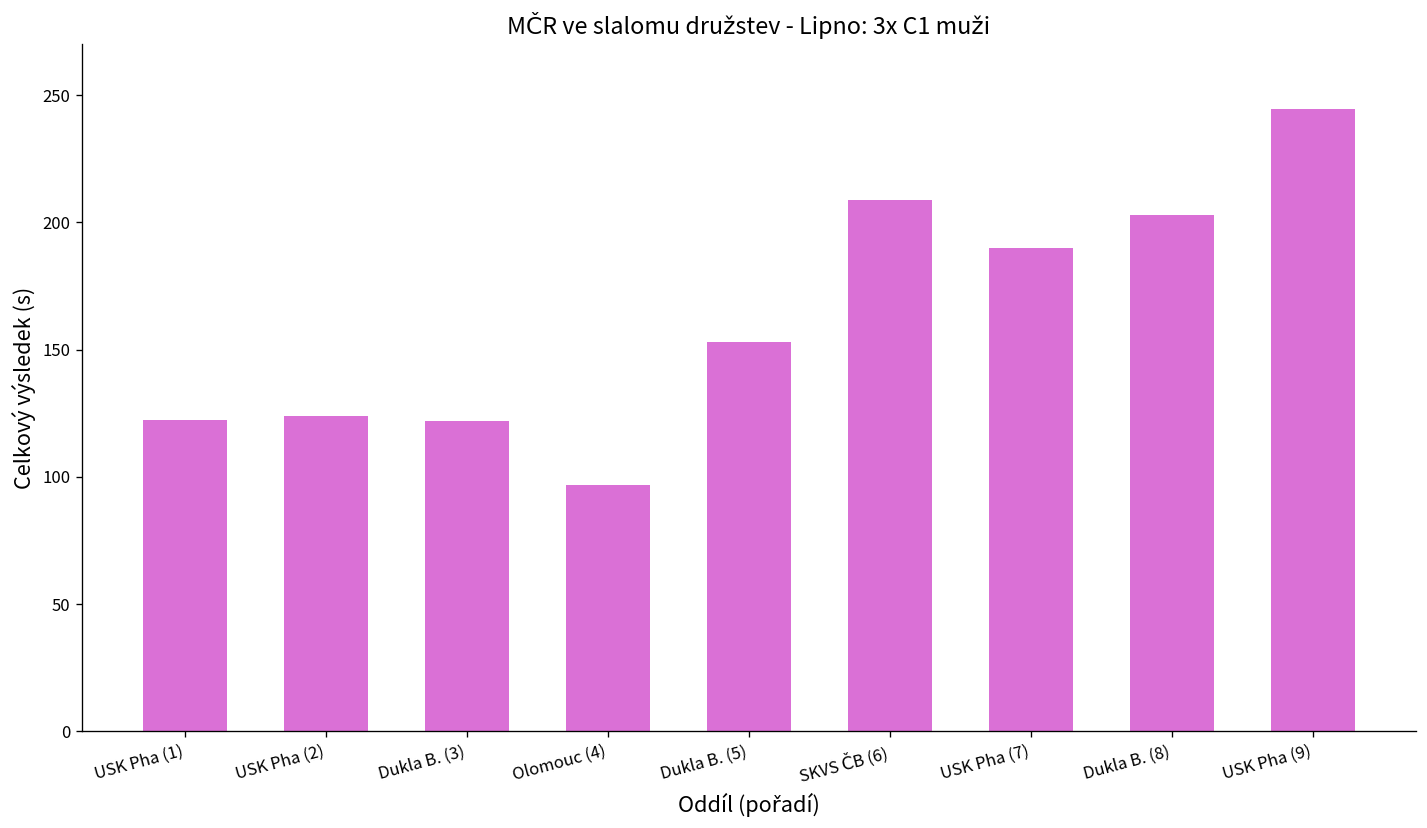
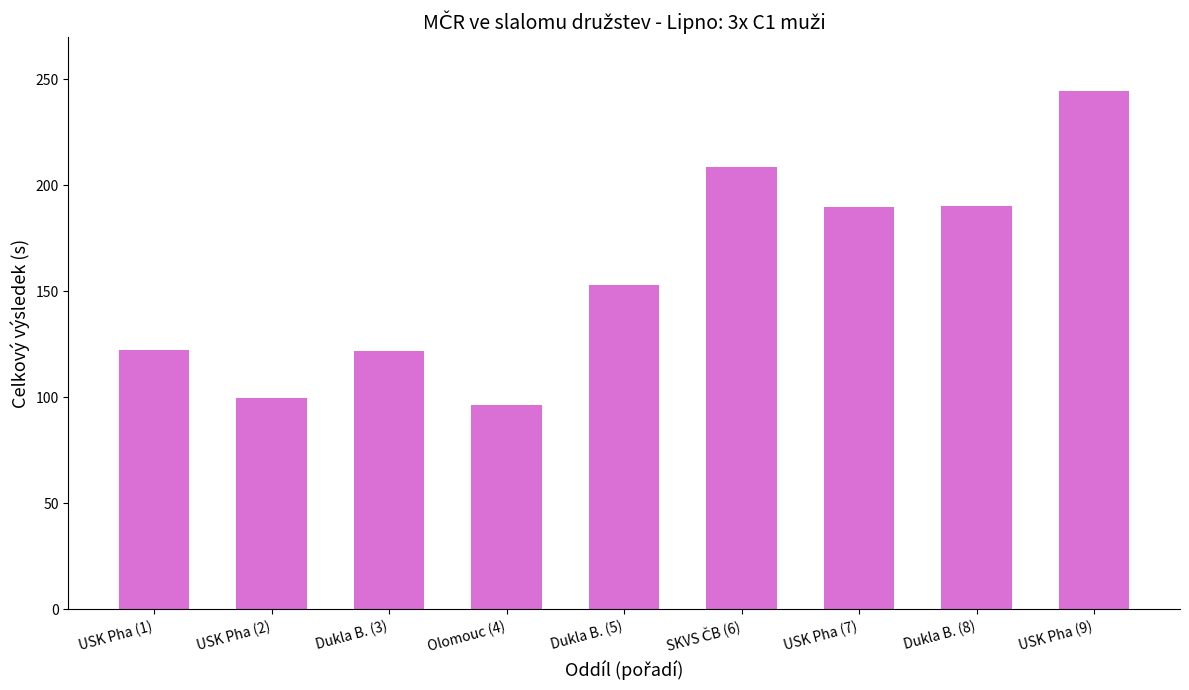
  {
    "USK Pha (1)": 122,
-   "USK Pha (2)": 124,
+   "USK Pha (2)": 100,
    "Dukla B. (3)": 122,
    "Olomouc (4)": 97,
    "Dukla B. (5)": 153,
    "SKVS ČB (6)": 209,
    "USK Pha (7)": 190,
-   "Dukla B. (8)": 203,
+   "Dukla B. (8)": 190,
    "USK Pha (9)": 244
  }
